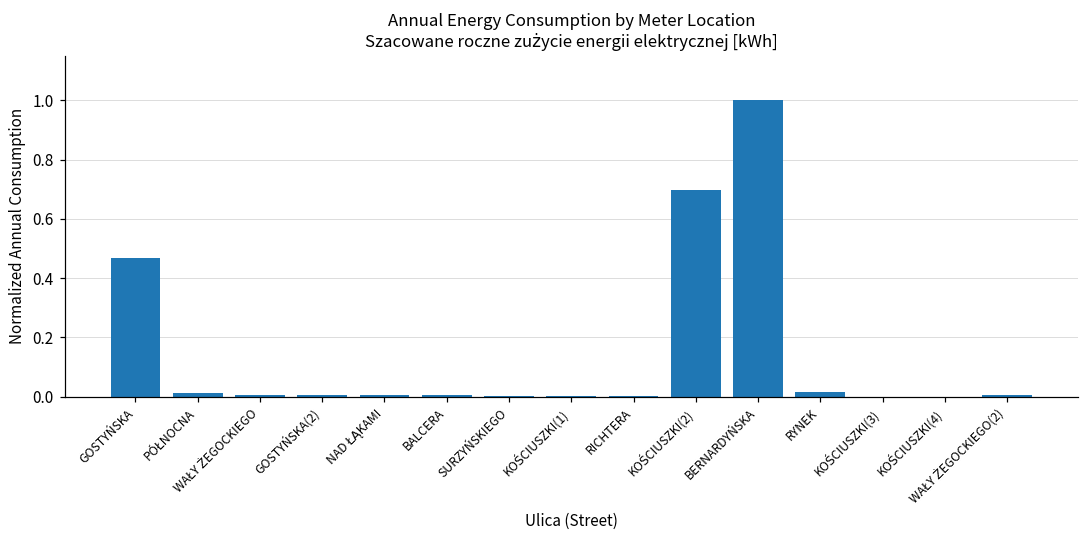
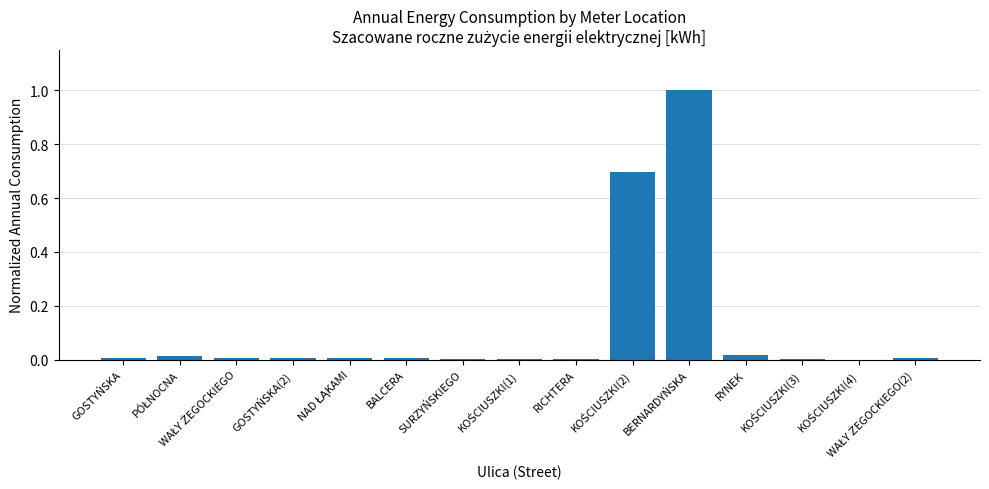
  {
-   "GOSTYŃSKA": 0.47,
+   "GOSTYŃSKA": 0.00,
    "PÓŁNOCNA": 0.01,
    "KOŚCIUSZKI(2)": 0.70,
    "BERNARDYŃSKA": 1.00,
    "RYNEK": 0.02
  }
